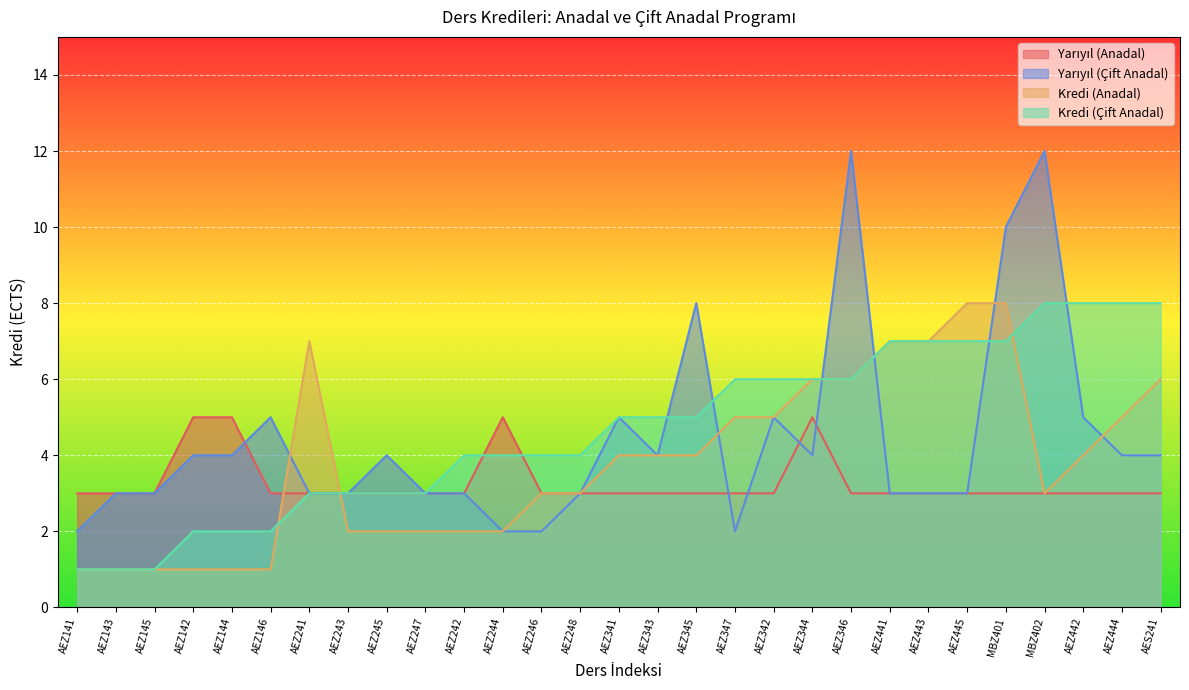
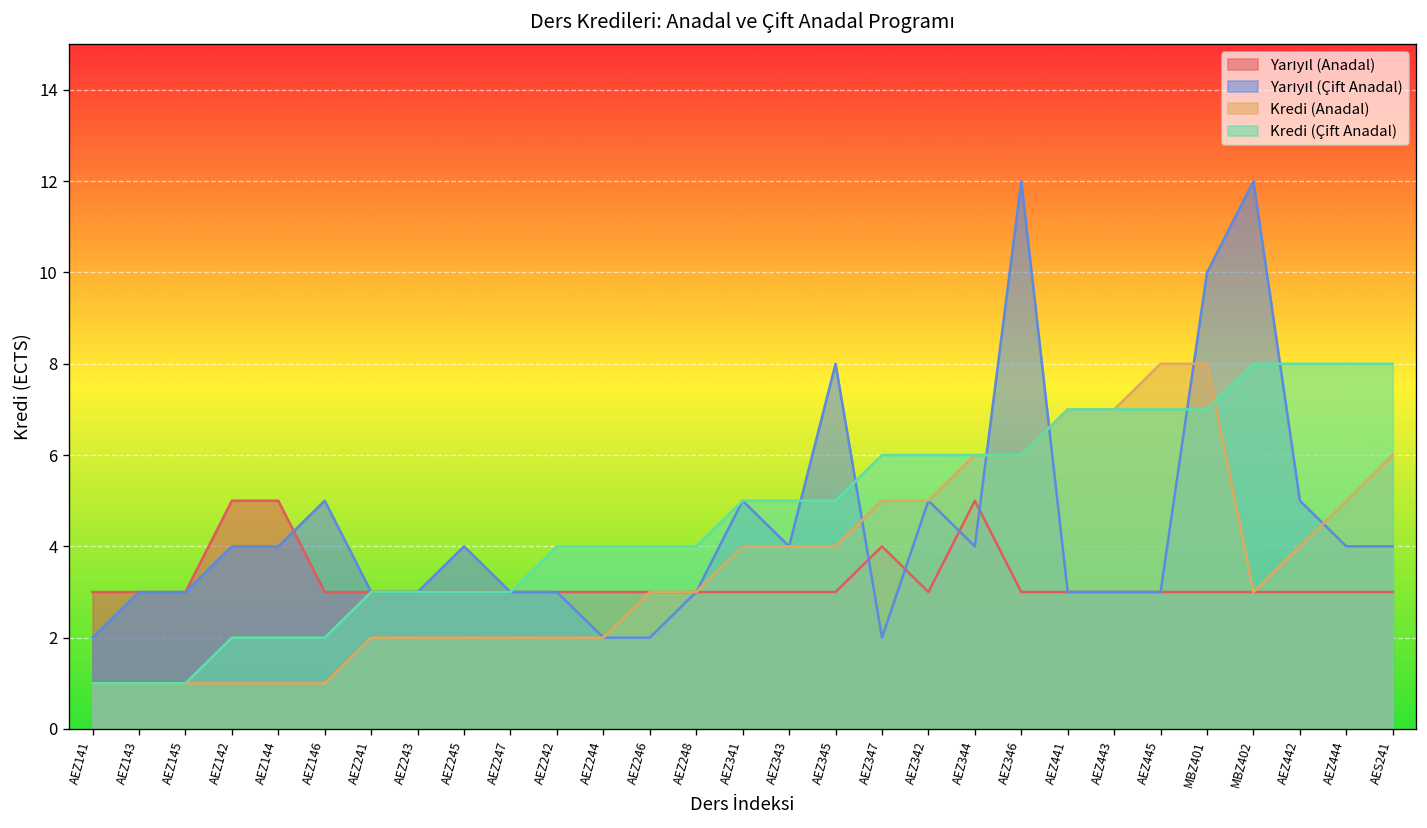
  {
    "Yarıyıl (Anadal)": {
      "AEZ141": 3,
      "AEZ142": 5,
      "AEZ144": 5,
      "AEZ146": 3,
-     "AEZ244": 5,
+     "AEZ244": 3,
      "AEZ341": 3,
      "AEZ343": 3,
      "AEZ345": 3,
-     "AEZ347": 3,
+     "AEZ347": 4,
      "AEZ342": 3,
      "AEZ344": 5,
      "AEZ346": 3,
      "MBZ401": 3,
      "AEZ442": 3,
      "AEZ444": 3,
      "AES241": 3
    },
    "Yarıyıl (Çift Anadal)": {
      "AEZ141": 2,
      "AEZ142": 4,
      "AEZ144": 4,
      "AEZ146": 5,
      "AEZ245": 4,
      "AEZ246": 2,
      "AEZ345": 8,
      "AEZ347": 2,
      "AEZ344": 4,
      "AEZ346": 12,
      "MBZ401": 10,
      "MBZ402": 12,
      "AEZ442": 5,
      "AEZ444": 4,
      "AES241": 4
    },
    "Kredi (Anadal)": {
      "AEZ142": 1,
      "AEZ144": 1,
      "AEZ146": 1,
-     "AEZ241": 7,
+     "AEZ241": 2,
      "AEZ243": 2,
      "AEZ245": 2,
      "AEZ247": 2,
      "AEZ242": 2,
      "AEZ341": 4,
      "AEZ345": 4,
      "AEZ347": 5,
      "AEZ445": 8,
      "MBZ401": 8,
      "AEZ442": 4,
      "AEZ444": 5,
      "AES241": 6
    },
    "Kredi (Çift Anadal)": {
      "AEZ142": 2,
      "AEZ144": 2,
      "AEZ146": 2,
      "AEZ242": 4,
      "AEZ244": 4,
      "AEZ246": 4,
      "AEZ248": 4,
      "AEZ343": 5,
      "AEZ345": 5,
      "AEZ347": 6,
      "AEZ342": 6,
      "AEZ445": 7,
      "MBZ401": 7,
      "MBZ402": 8,
      "AEZ442": 8,
      "AEZ444": 8,
      "AES241": 8
    }
  }
